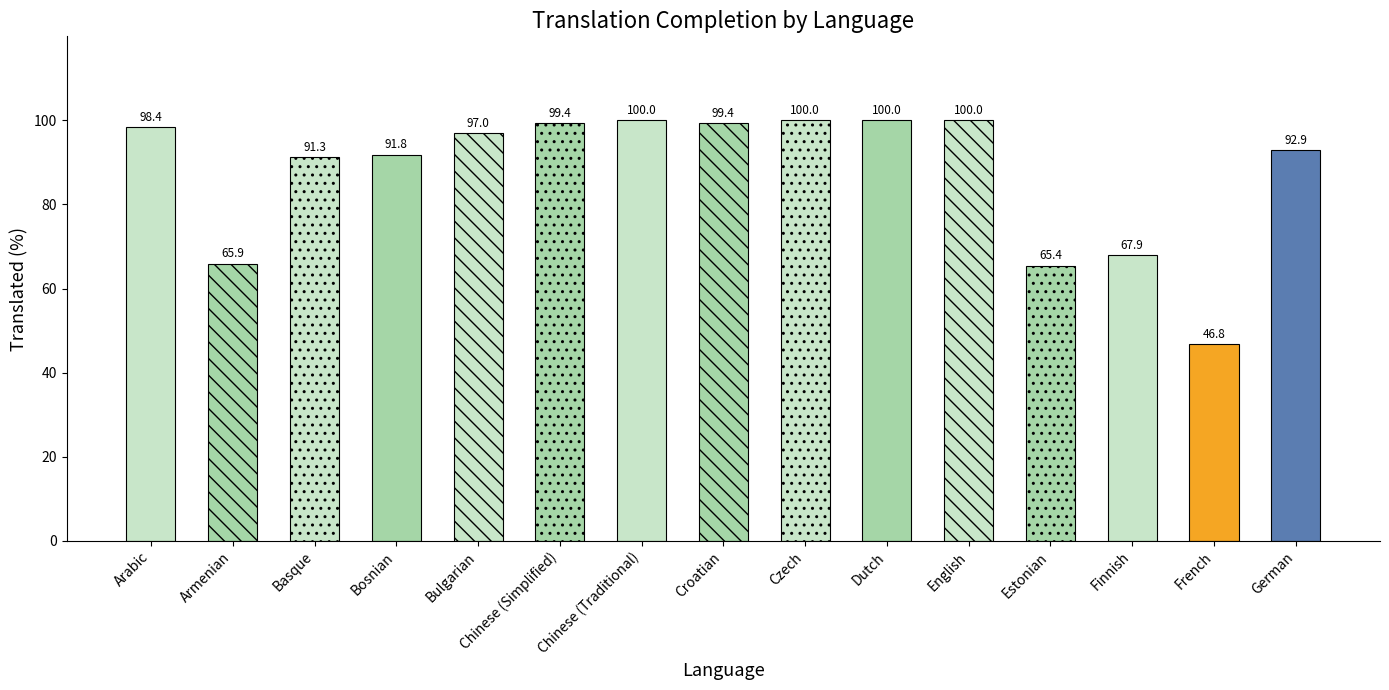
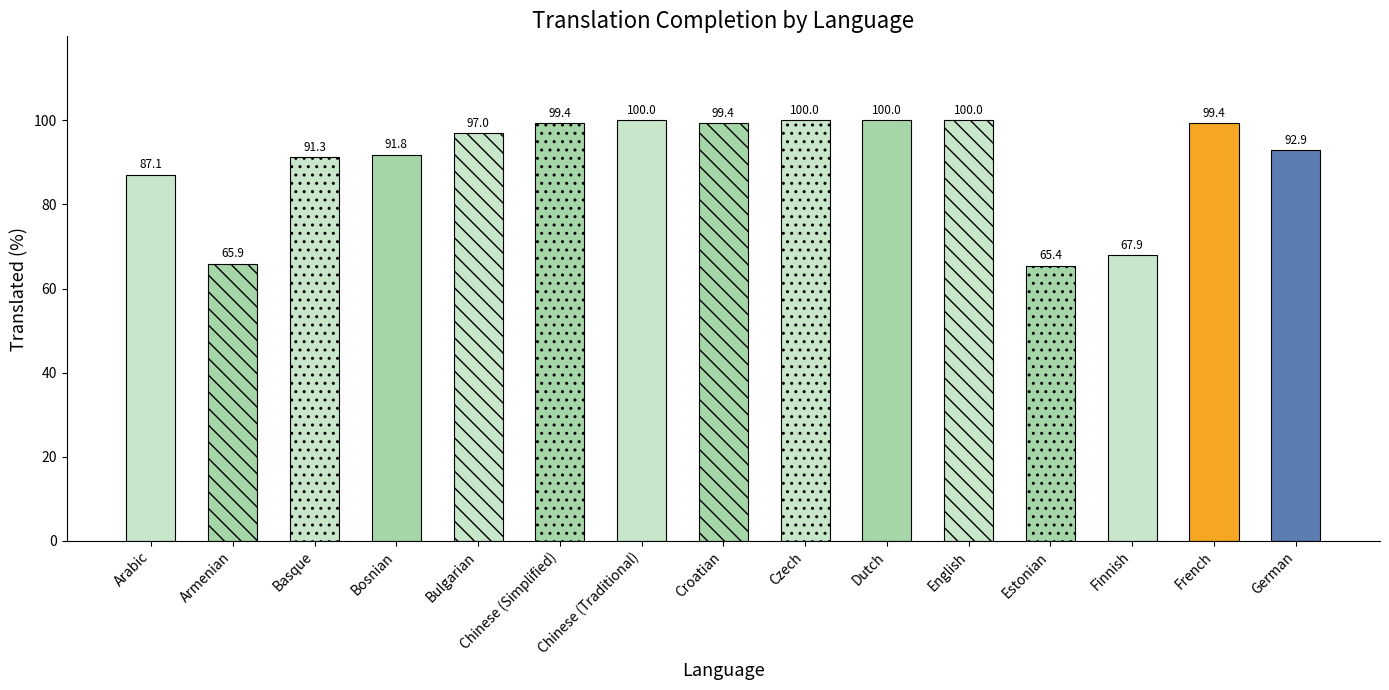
  {
-   "Arabic": 98.4,
+   "Arabic": 87.1,
    "Armenian": 65.9,
    "Basque": 91.3,
    "Bosnian": 91.8,
    "Bulgarian": 97.0,
    "Chinese (Simplified)": 99.4,
    "Chinese (Traditional)": 100.0,
    "Croatian": 99.4,
    "Czech": 100.0,
    "Dutch": 100.0,
    "English": 100.0,
    "Estonian": 65.4,
    "Finnish": 67.9,
-   "French": 46.8,
+   "French": 99.4,
    "German": 92.9
  }
